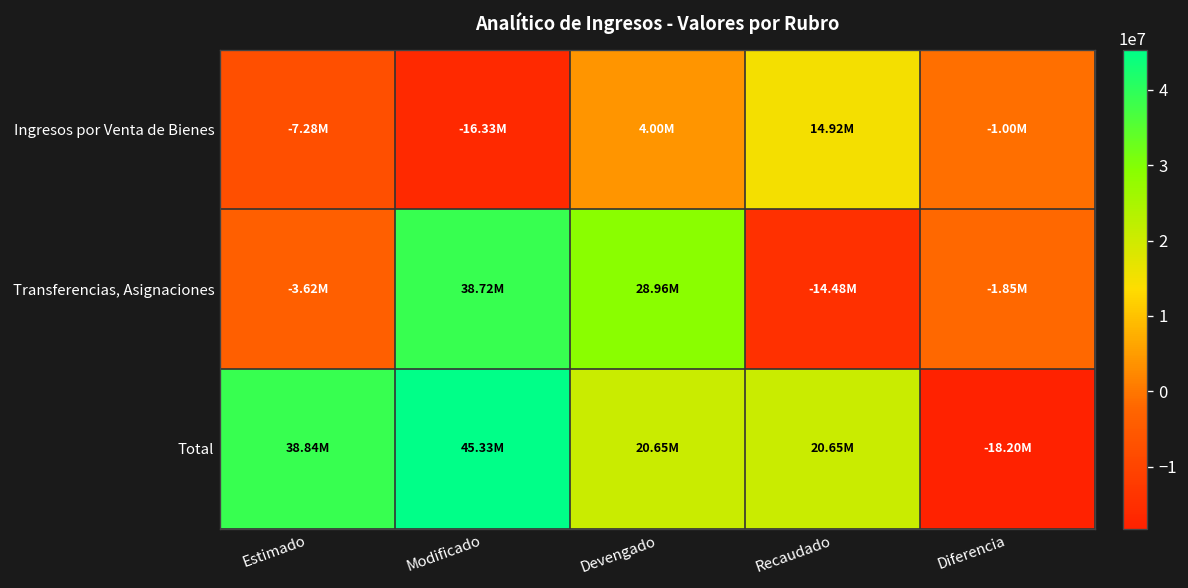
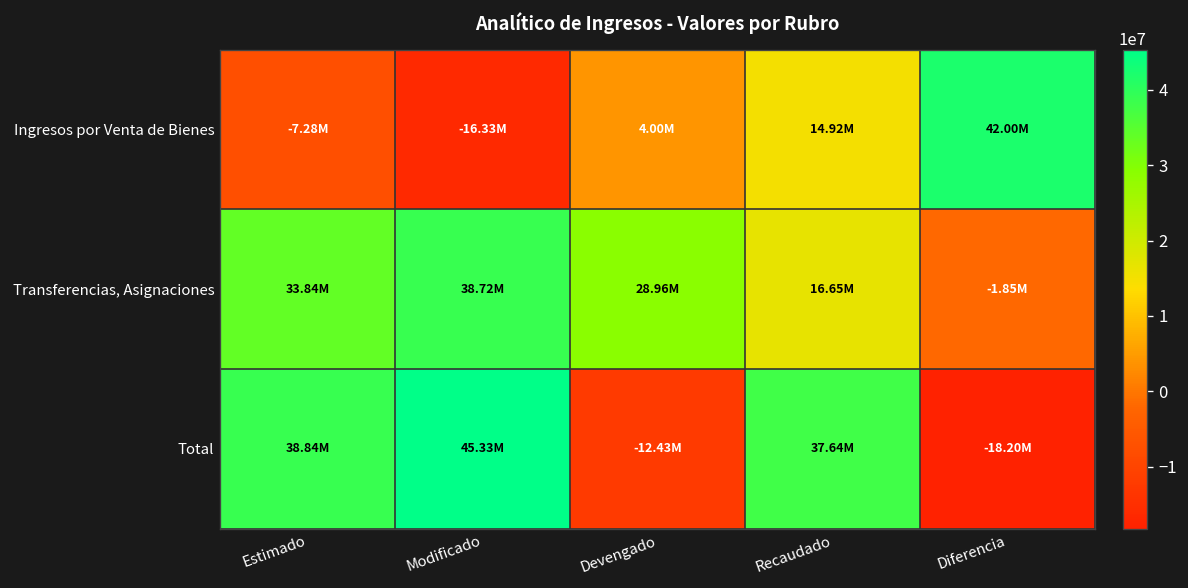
  {
    "Ingresos por Venta de Bienes": {
      "Estimado": "-7.28M",
      "Modificado": "-16.33M",
      "Devengado": "4.00M",
      "Recaudado": "14.92M",
-     "Diferencia": "-1.00M"
+     "Diferencia": "42.00M"
    },
    "Transferencias, Asignaciones": {
-     "Estimado": "-3.62M",
+     "Estimado": "33.84M",
      "Modificado": "38.72M",
      "Devengado": "28.96M",
-     "Recaudado": "-14.48M",
+     "Recaudado": "16.65M",
      "Diferencia": "-1.85M"
    },
    "Total": {
      "Estimado": "38.84M",
      "Modificado": "45.33M",
-     "Devengado": "20.65M",
-     "Recaudado": "20.65M",
+     "Devengado": "-12.43M",
+     "Recaudado": "37.64M",
      "Diferencia": "-18.20M"
    }
  }
